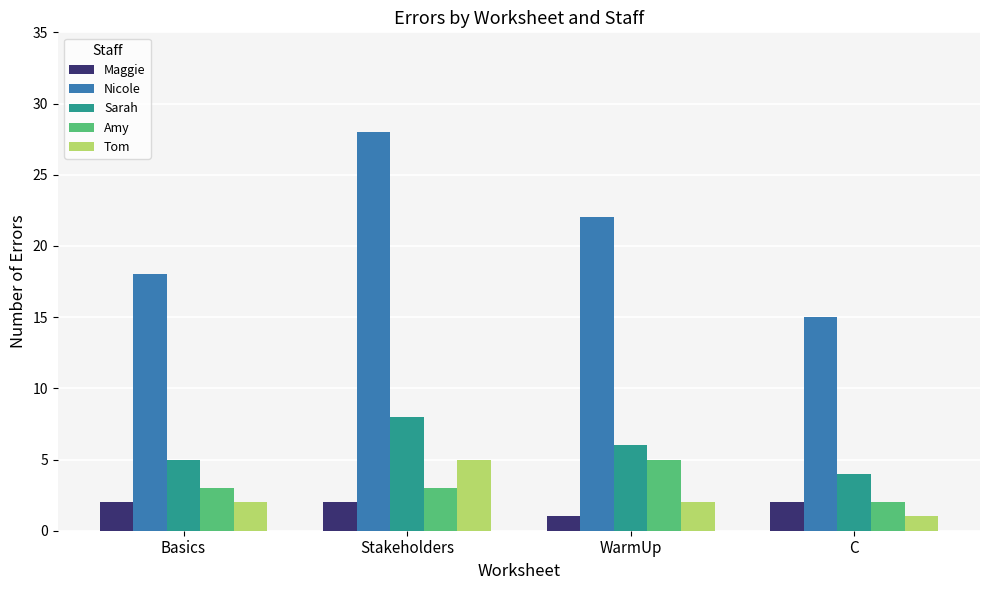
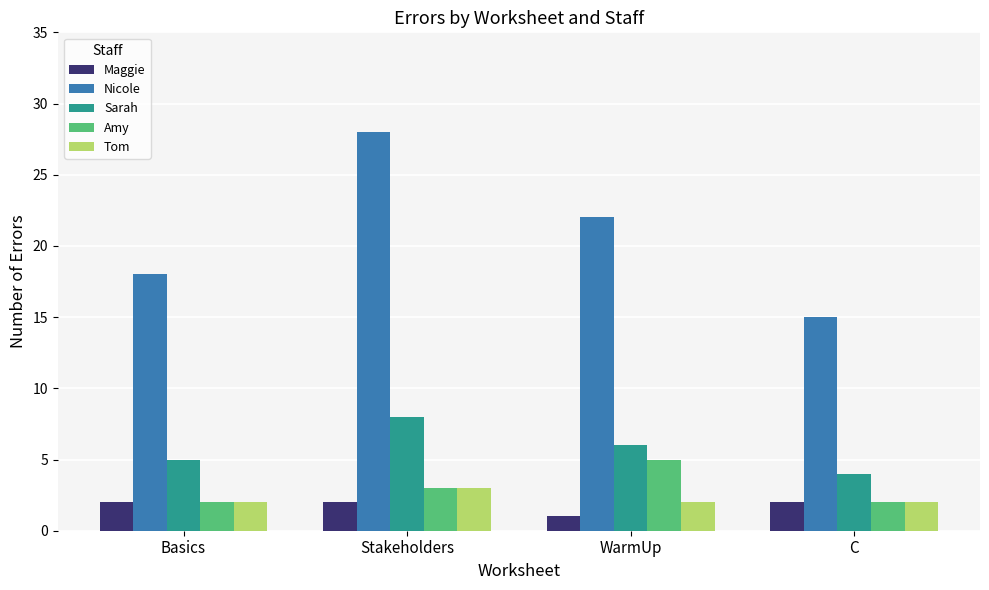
  {
    "Maggie": {
      "Basics": 2,
      "Stakeholders": 2,
      "WarmUp": 1,
      "C": 2
    },
    "Amy": {
-     "Basics": 3,
+     "Basics": 2,
      "Stakeholders": 3,
      "WarmUp": 5,
      "C": 2
    },
    "Tom": {
      "Basics": 2,
-     "Stakeholders": 5,
+     "Stakeholders": 3,
      "WarmUp": 2,
-     "C": 1
+     "C": 2
    }
  }
